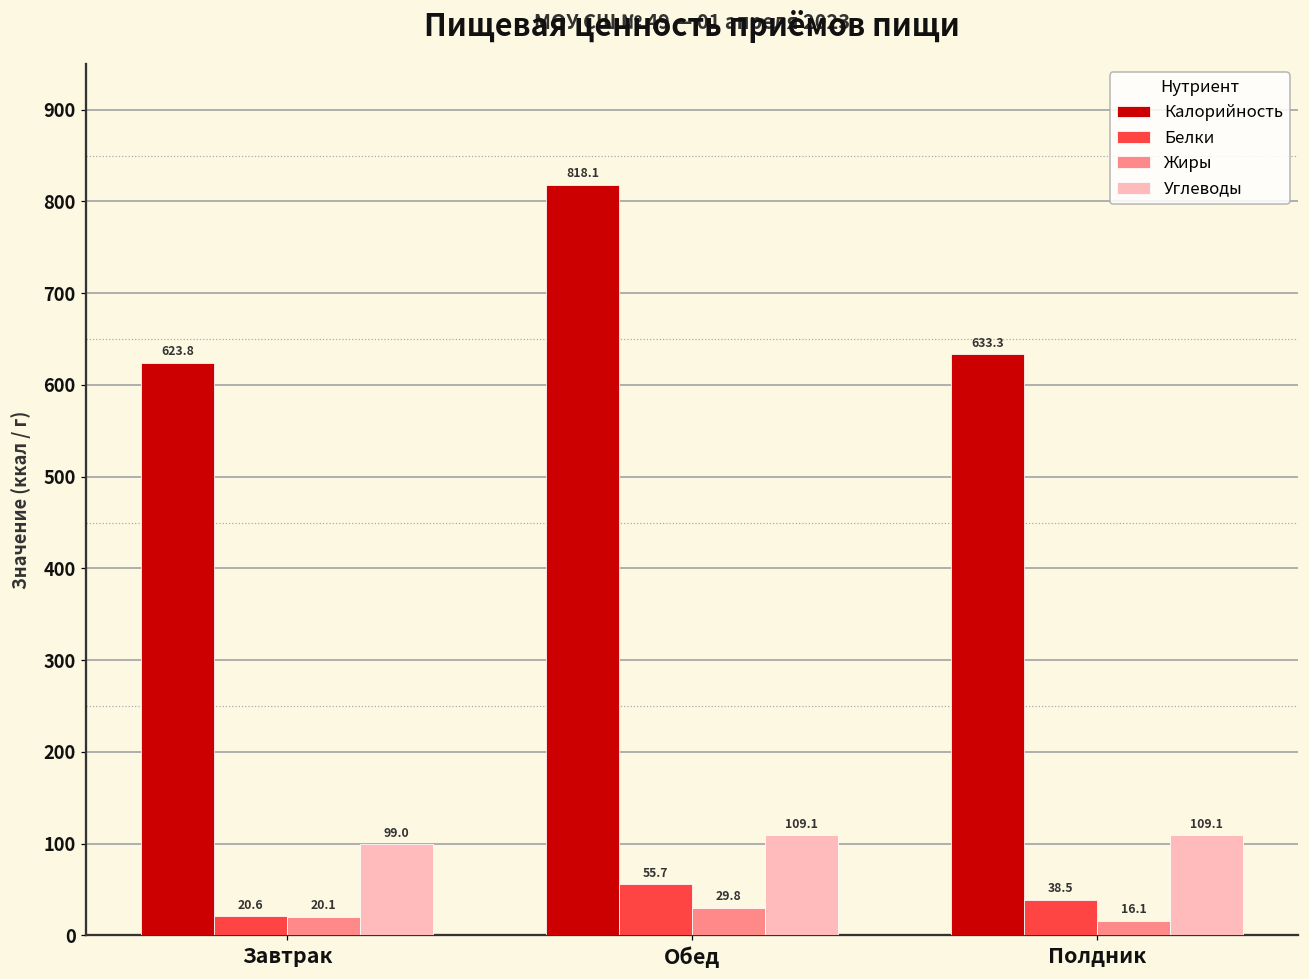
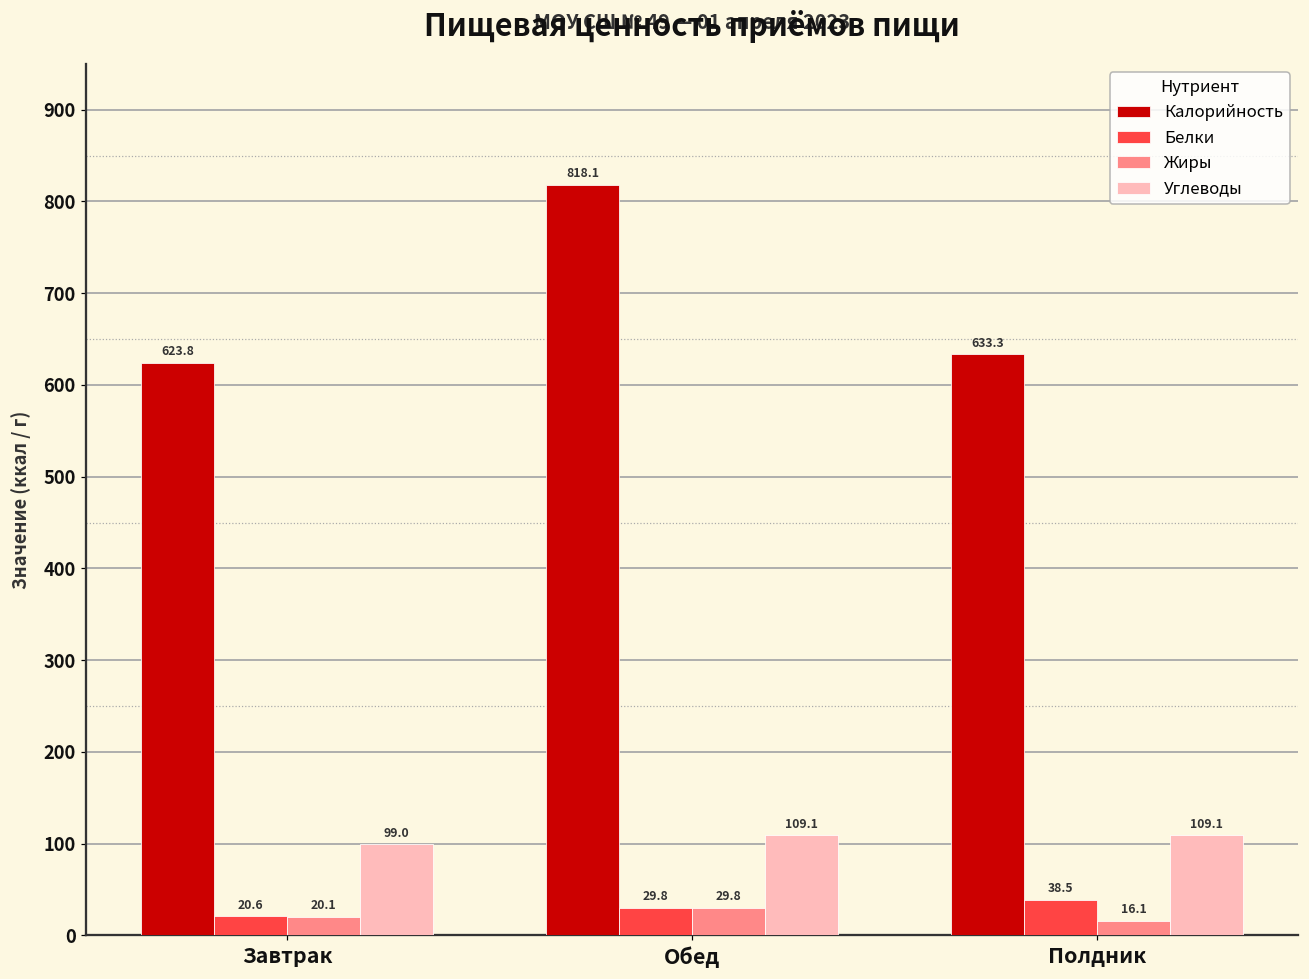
  {
    "Калорийность": {
      "Завтрак": 623.8,
      "Обед": 818.1,
      "Полдник": 633.3
    },
    "Белки": {
      "Завтрак": 20.6,
-     "Обед": 55.7,
+     "Обед": 29.8,
      "Полдник": 38.5
    },
    "Жиры": {
      "Завтрак": 20.1,
      "Обед": 29.8,
      "Полдник": 16.1
    },
    "Углеводы": {
      "Завтрак": 99.0,
      "Обед": 109.1,
      "Полдник": 109.1
    }
  }
